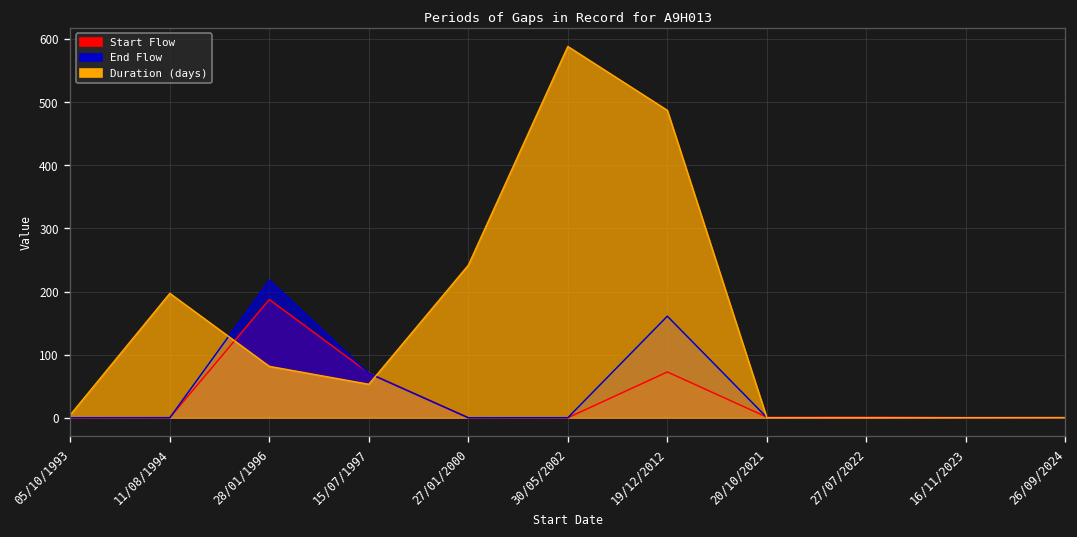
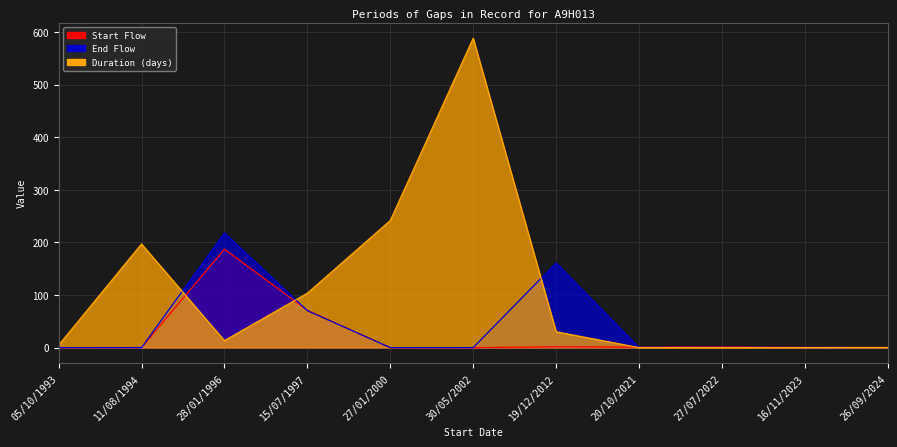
  {
    "Start Flow": {
      "28/01/1996": 190,
-     "19/12/2012": 70
+     "19/12/2012": 0
    },
    "End Flow": {
      "28/01/1996": 220,
      "19/12/2012": 160
    },
    "Duration (days)": {
      "11/08/1994": 200,
-     "28/01/1996": 80,
-     "15/07/1997": 50,
+     "28/01/1996": 10,
+     "15/07/1997": 100,
      "27/01/2000": 240,
      "30/05/2002": 590,
-     "19/12/2012": 490
+     "19/12/2012": 30
    }
  }
